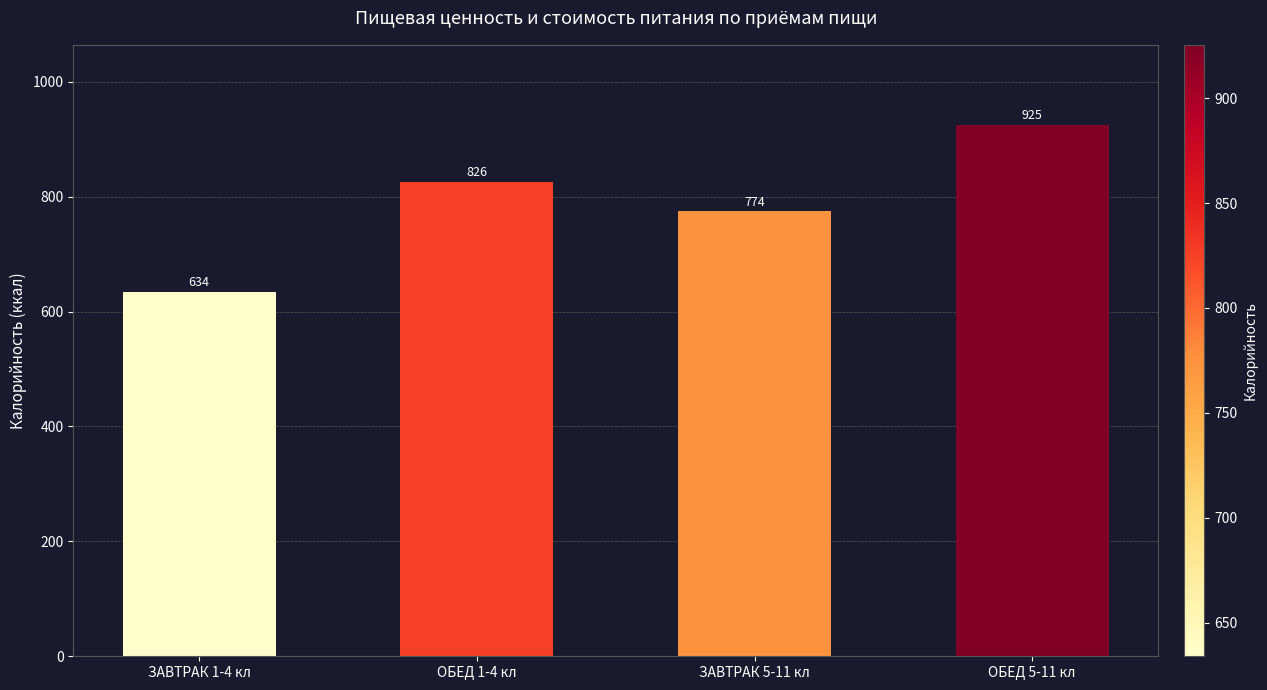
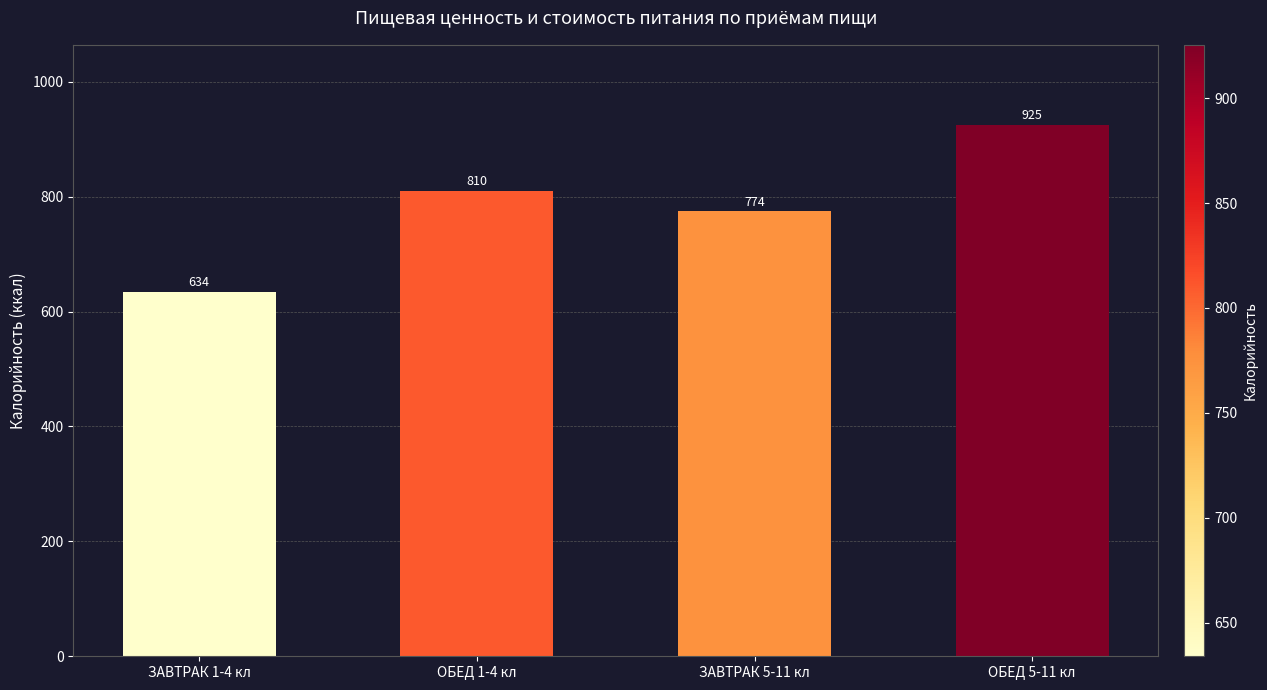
  {
    "ЗАВТРАК 1-4 кл": 634,
-   "ОБЕД 1-4 кл": 826,
+   "ОБЕД 1-4 кл": 810,
    "ЗАВТРАК 5-11 кл": 774,
    "ОБЕД 5-11 кл": 925
  }
